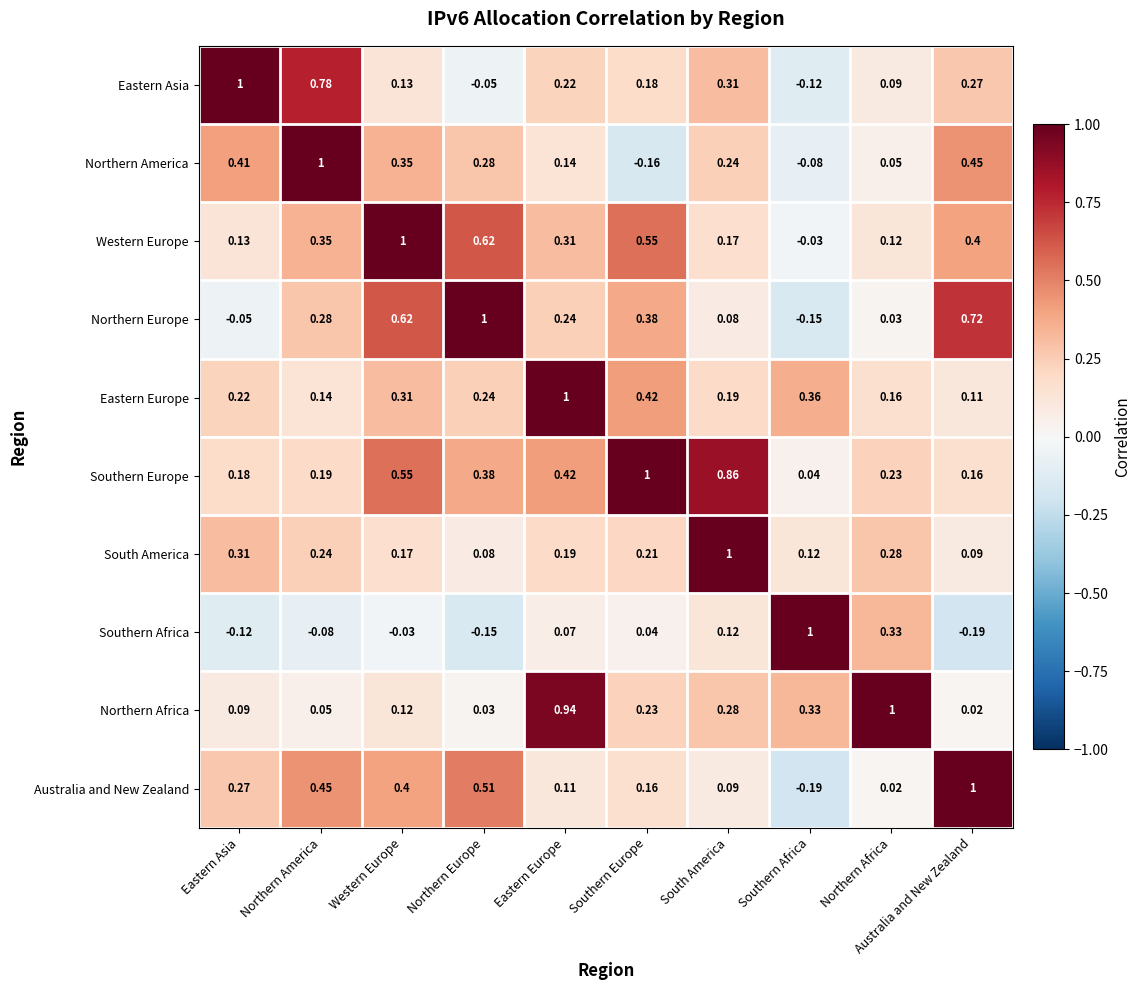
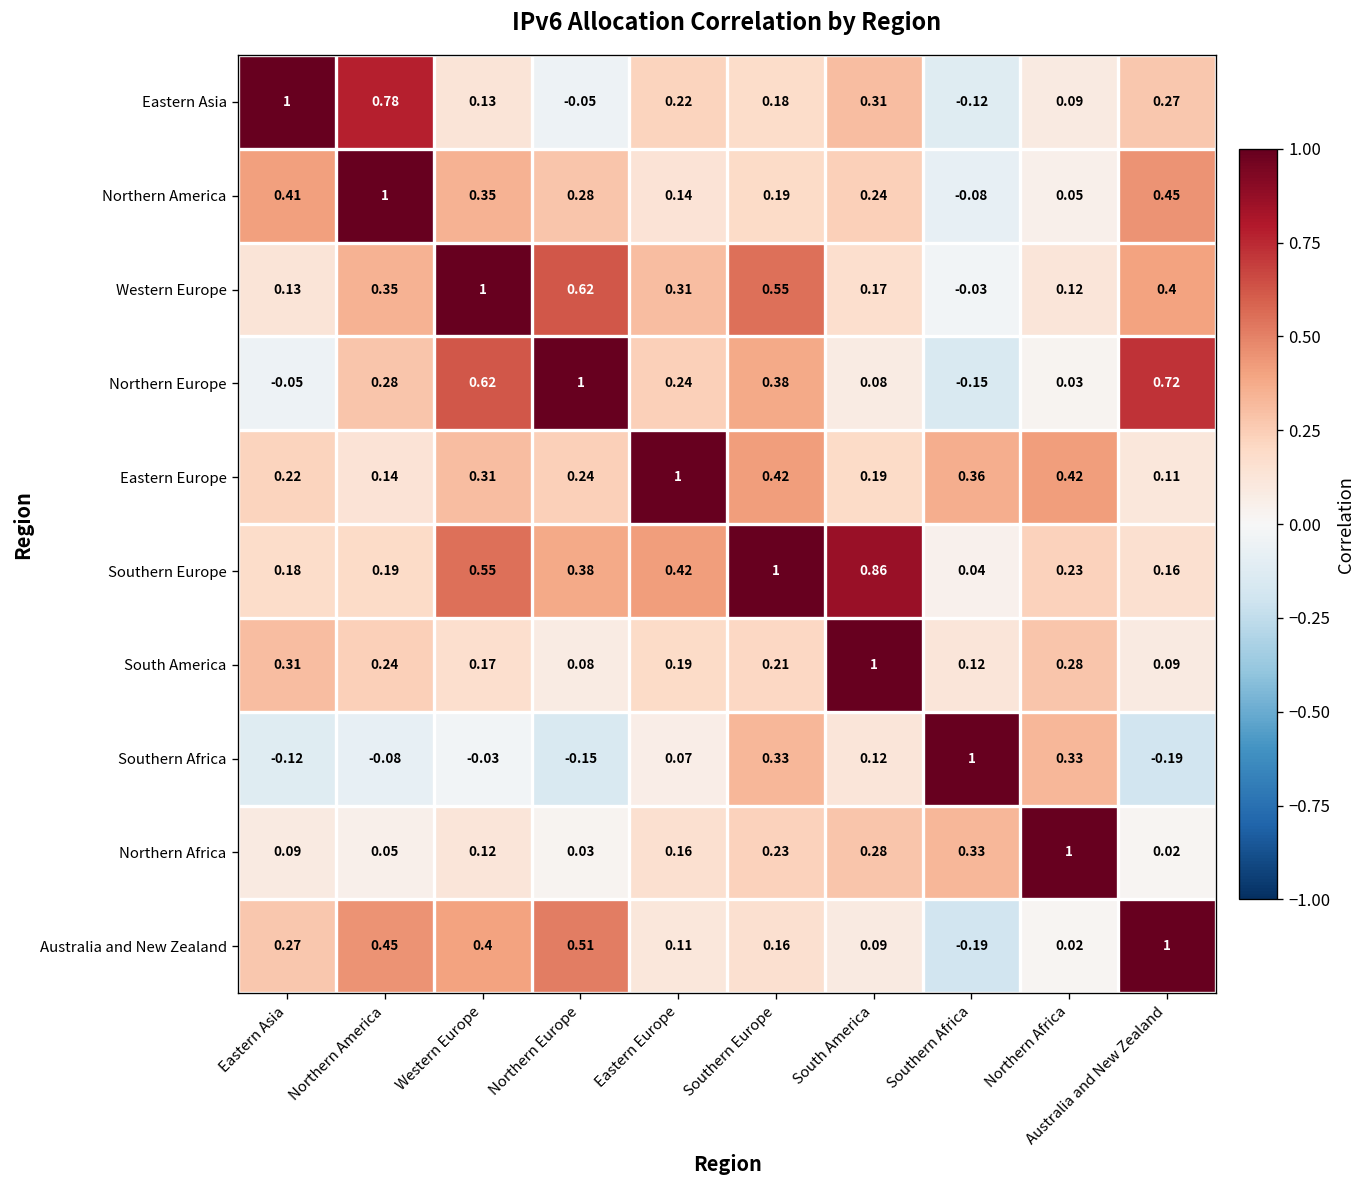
  {
    "Eastern Asia": {
      "Eastern Asia": 1,
      "Northern America": 0.78,
      "Western Europe": 0.13,
      "Northern Europe": -0.05,
      "Eastern Europe": 0.22,
      "Southern Europe": 0.18,
      "South America": 0.31,
      "Southern Africa": -0.12,
      "Northern Africa": 0.09,
      "Australia and New Zealand": 0.27
    },
    "Northern America": {
      "Eastern Asia": 0.41,
      "Northern America": 1,
      "Western Europe": 0.35,
      "Northern Europe": 0.28,
      "Eastern Europe": 0.14,
-     "Southern Europe": -0.16,
+     "Southern Europe": 0.19,
      "South America": 0.24,
      "Southern Africa": -0.08,
      "Northern Africa": 0.05,
      "Australia and New Zealand": 0.45
    },
    "Western Europe": {
      "Eastern Asia": 0.13,
      "Northern America": 0.35,
      "Western Europe": 1,
      "Northern Europe": 0.62,
      "Eastern Europe": 0.31,
      "Southern Europe": 0.55,
      "South America": 0.17,
      "Southern Africa": -0.03,
      "Northern Africa": 0.12,
      "Australia and New Zealand": 0.4
    },
    "Northern Europe": {
      "Eastern Asia": -0.05,
      "Northern America": 0.28,
      "Western Europe": 0.62,
      "Northern Europe": 1,
      "Eastern Europe": 0.24,
      "Southern Europe": 0.38,
      "South America": 0.08,
      "Southern Africa": -0.15,
      "Northern Africa": 0.03,
      "Australia and New Zealand": 0.72
    },
    "Eastern Europe": {
      "Eastern Asia": 0.22,
      "Northern America": 0.14,
      "Western Europe": 0.31,
      "Northern Europe": 0.24,
      "Eastern Europe": 1,
      "Southern Europe": 0.42,
      "South America": 0.19,
      "Southern Africa": 0.36,
-     "Northern Africa": 0.16,
+     "Northern Africa": 0.42,
      "Australia and New Zealand": 0.11
    },
    "Southern Europe": {
      "Eastern Asia": 0.18,
      "Northern America": 0.19,
      "Western Europe": 0.55,
      "Northern Europe": 0.38,
      "Eastern Europe": 0.42,
      "Southern Europe": 1,
      "South America": 0.86,
      "Southern Africa": 0.04,
      "Northern Africa": 0.23,
      "Australia and New Zealand": 0.16
    },
    "South America": {
      "Eastern Asia": 0.31,
      "Northern America": 0.24,
      "Western Europe": 0.17,
      "Northern Europe": 0.08,
      "Eastern Europe": 0.19,
      "Southern Europe": 0.21,
      "South America": 1,
      "Southern Africa": 0.12,
      "Northern Africa": 0.28,
      "Australia and New Zealand": 0.09
    },
    "Southern Africa": {
      "Eastern Asia": -0.12,
      "Northern America": -0.08,
      "Western Europe": -0.03,
      "Northern Europe": -0.15,
      "Eastern Europe": 0.07,
-     "Southern Europe": 0.04,
+     "Southern Europe": 0.33,
      "South America": 0.12,
      "Southern Africa": 1,
      "Northern Africa": 0.33,
      "Australia and New Zealand": -0.19
    },
    "Northern Africa": {
      "Eastern Asia": 0.09,
      "Northern America": 0.05,
      "Western Europe": 0.12,
      "Northern Europe": 0.03,
-     "Eastern Europe": 0.94,
+     "Eastern Europe": 0.16,
      "Southern Europe": 0.23,
      "South America": 0.28,
      "Southern Africa": 0.33,
      "Northern Africa": 1,
      "Australia and New Zealand": 0.02
    },
    "Australia and New Zealand": {
      "Eastern Asia": 0.27,
      "Northern America": 0.45,
      "Western Europe": 0.4,
      "Northern Europe": 0.51,
      "Eastern Europe": 0.11,
      "Southern Europe": 0.16,
      "South America": 0.09,
      "Southern Africa": -0.19,
      "Northern Africa": 0.02,
      "Australia and New Zealand": 1
    }
  }
